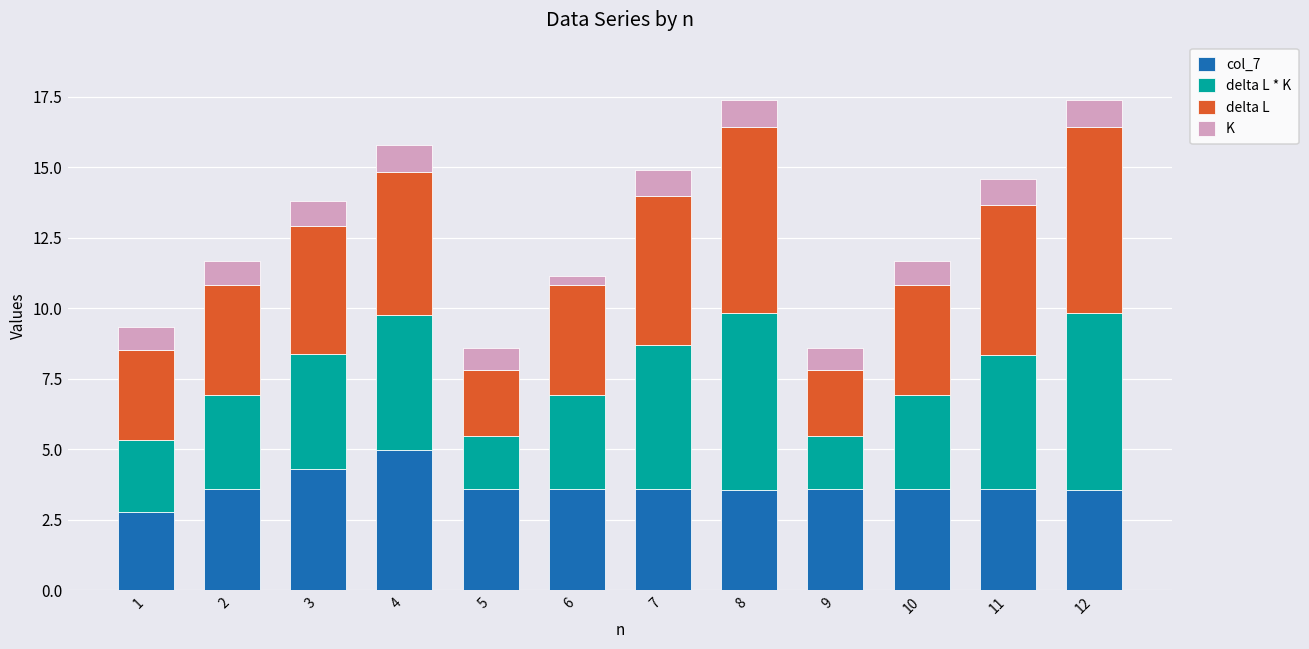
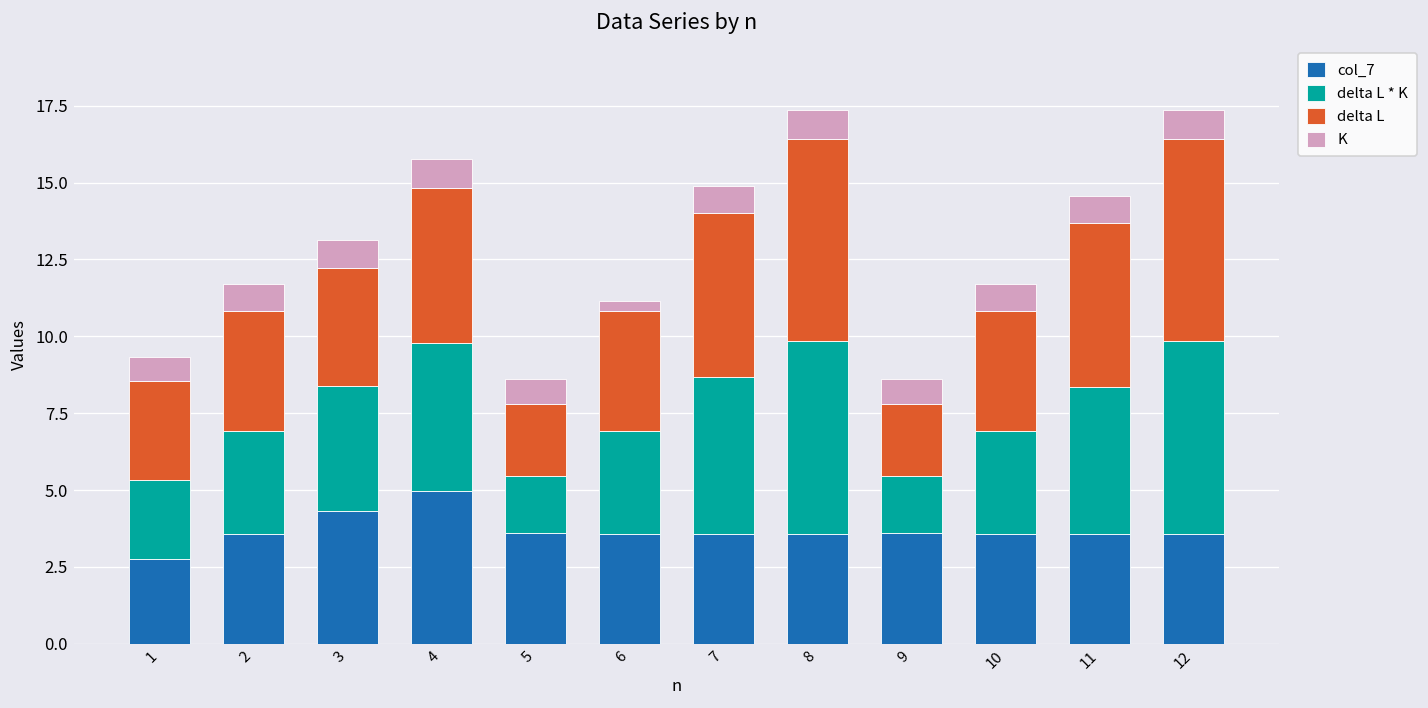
  {
    "col_7": {
      "1": 2.8,
      "2": 3.6,
      "3": 4.3,
      "4": 5.0,
      "5": 3.6,
      "6": 3.6,
      "7": 3.6,
      "8": 3.6,
      "9": 3.6,
      "10": 3.6,
      "11": 3.6,
      "12": 3.6
    },
    "delta L * K": {
      "1": 2.6,
      "2": 3.3,
      "3": 4.1,
      "4": 4.8,
      "5": 1.9,
      "6": 3.3,
      "7": 5.1,
      "8": 6.3,
      "9": 1.9,
      "10": 3.3,
      "11": 4.8,
      "12": 6.3
    },
    "delta L": {
      "1": 3.2,
      "2": 3.9,
-     "3": 4.5,
+     "3": 3.9,
      "4": 5.1,
      "5": 2.3,
      "6": 3.9,
      "7": 5.3,
      "8": 6.6,
      "9": 2.3,
      "10": 3.9,
      "11": 5.3,
      "12": 6.6
    },
    "K": {
      "1": 0.8,
      "2": 0.8,
      "3": 0.9,
      "4": 0.9,
      "5": 0.8,
      "6": 0.3,
      "7": 0.9,
      "8": 0.9,
      "9": 0.8,
      "10": 0.8,
      "11": 0.9,
      "12": 0.9
    }
  }
